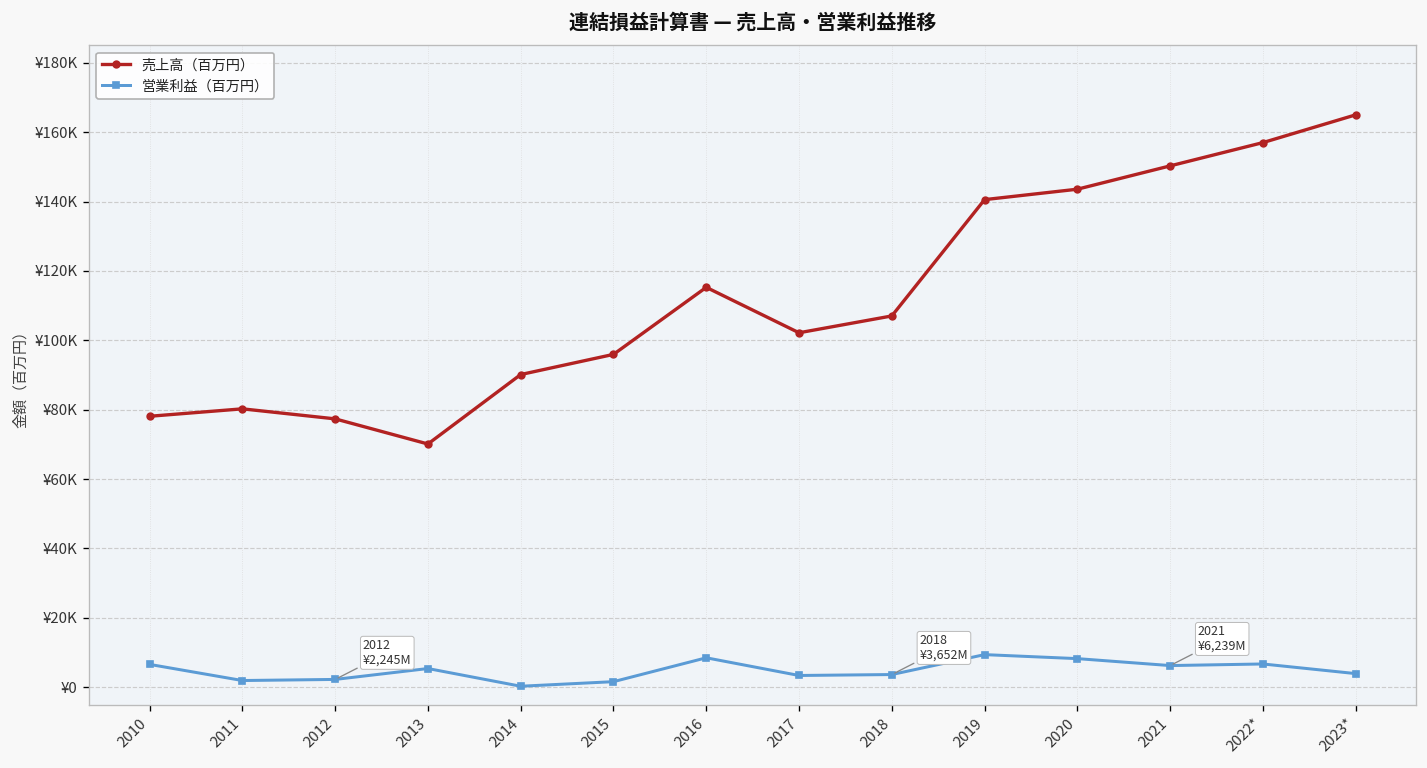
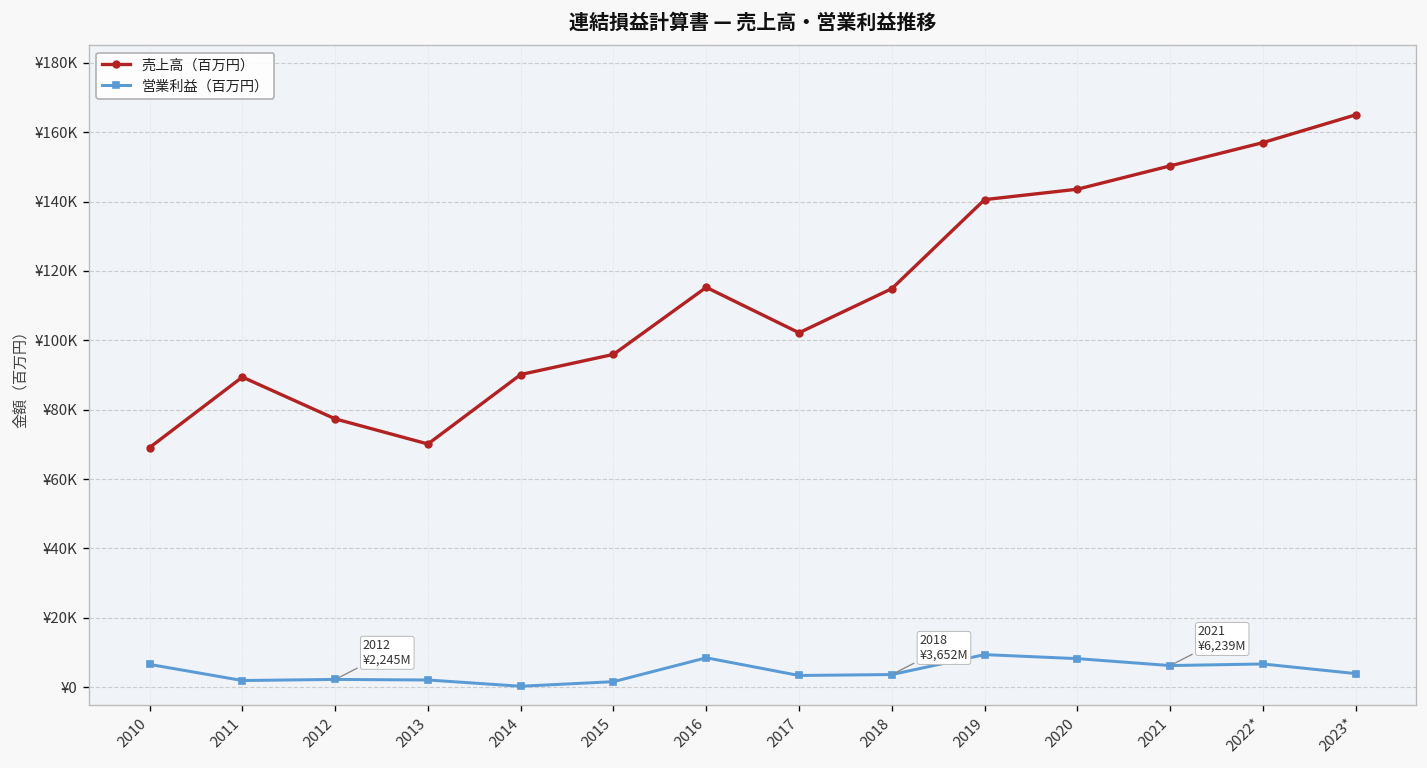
  {
    "売上高（百万円）": {
-     "2010": "¥78000",
-     "2011": "¥80000",
+     "2010": "¥69000",
+     "2011": "¥89000",
      "2012": "¥77000",
      "2013": "¥70000",
      "2014": "¥90000",
      "2015": "¥96000",
      "2016": "¥115000",
      "2017": "¥102000",
-     "2018": "¥107000",
+     "2018": "¥115000",
      "2019": "¥141000",
      "2020": "¥144000",
      "2021": "¥150000",
      "2022*": "¥157000",
      "2023*": "¥165000"
    },
    "営業利益（百万円）": {
      "2010": "¥7000",
      "2011": "¥2000",
-     "2013": "¥5000",
+     "2013": "¥2000",
      "2014": "¥0",
      "2015": "¥2000",
      "2016": "¥8000",
      "2017": "¥3000",
      "2019": "¥9000",
      "2020": "¥8000",
      "2022*": "¥7000",
      "2023*": "¥4000"
    }
  }
